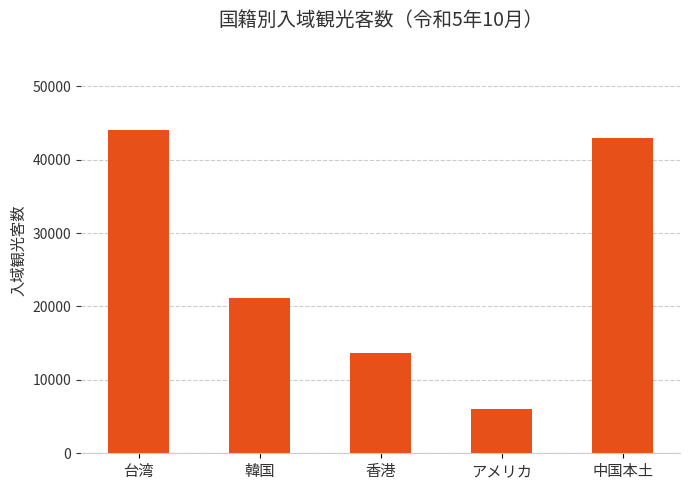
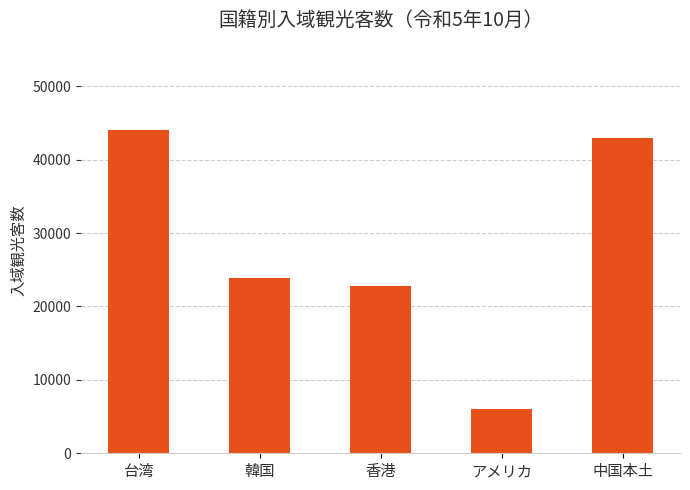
  {
    "台湾": 44000,
-   "韓国": 21000,
-   "香港": 14000,
+   "韓国": 24000,
+   "香港": 23000,
    "アメリカ": 6000,
    "中国本土": 43000
  }
